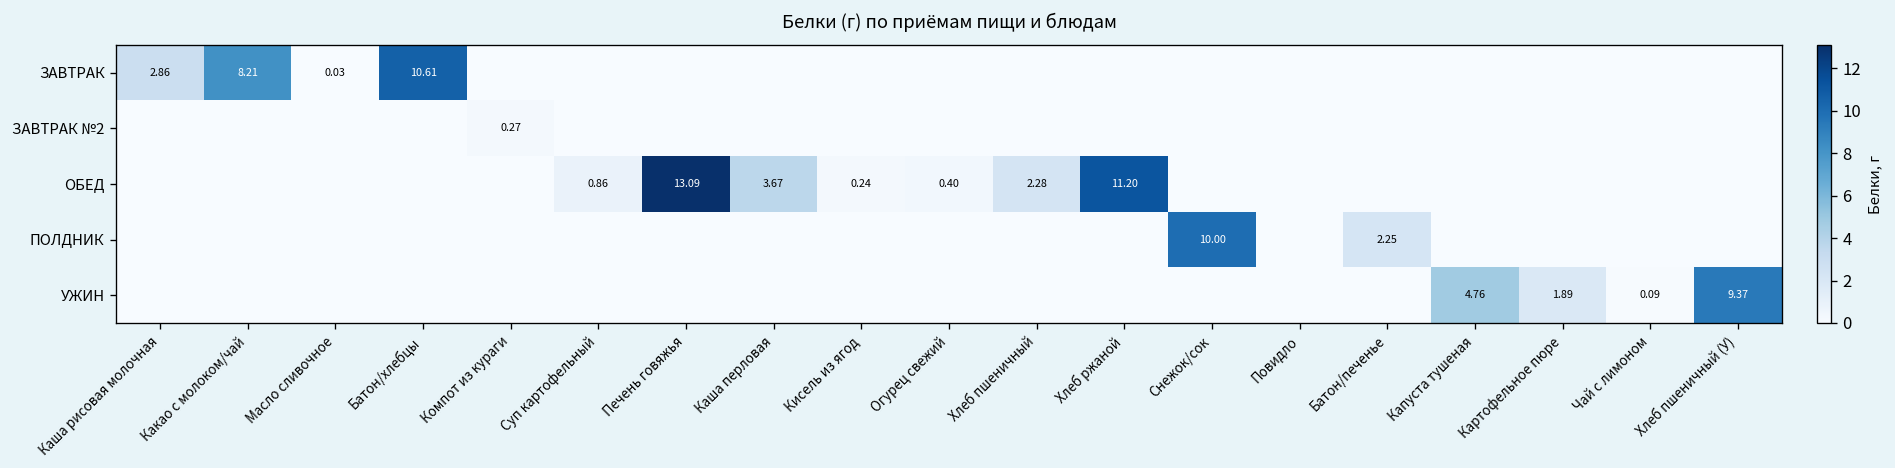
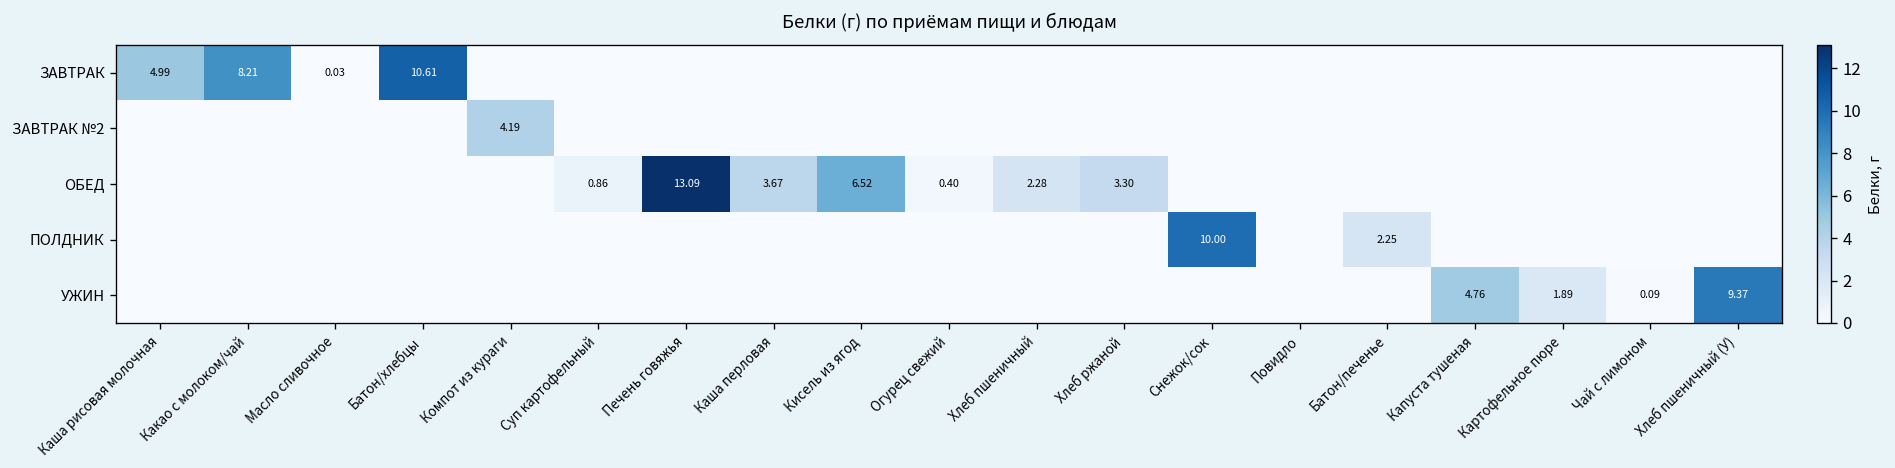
  {
    "ЗАВТРАК": {
-     "Каша рисовая молочная": 2.86,
+     "Каша рисовая молочная": 4.99,
      "Какао с молоком/чай": 8.21,
      "Масло сливочное": 0.03,
      "Батон/хлебцы": 10.61
    },
    "ЗАВТРАК №2": {
-     "Компот из кураги": 0.27
+     "Компот из кураги": 4.19
    },
    "ОБЕД": {
      "Суп картофельный": 0.86,
      "Печень говяжья": 13.09,
      "Каша перловая": 3.67,
-     "Кисель из ягод": 0.24,
+     "Кисель из ягод": 6.52,
      "Огурец свежий": 0.40,
      "Хлеб пшеничный": 2.28,
-     "Хлеб ржаной": 11.20
+     "Хлеб ржаной": 3.30
    },
    "ПОЛДНИК": {
      "Снежок/сок": 10.00,
      "Батон/печенье": 2.25
    },
    "УЖИН": {
      "Капуста тушеная": 4.76,
      "Картофельное пюре": 1.89,
      "Чай с лимоном": 0.09,
      "Хлеб пшеничный (У)": 9.37
    }
  }
